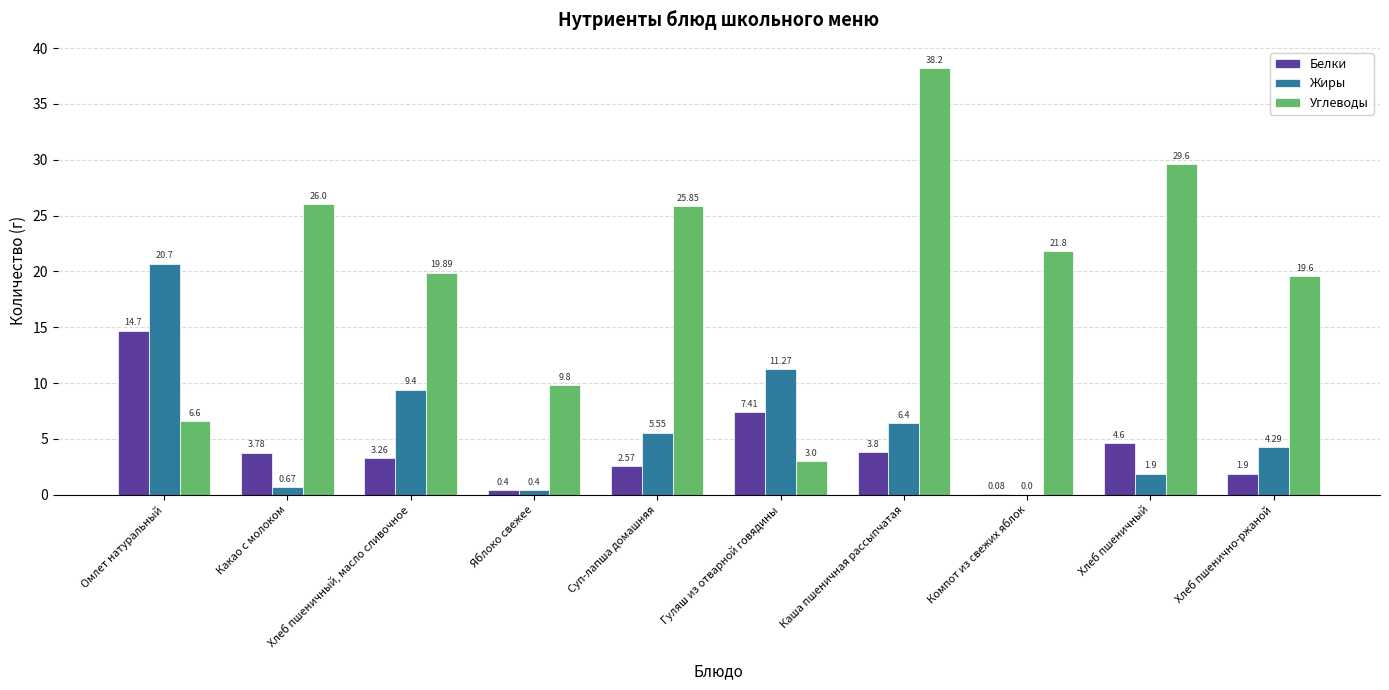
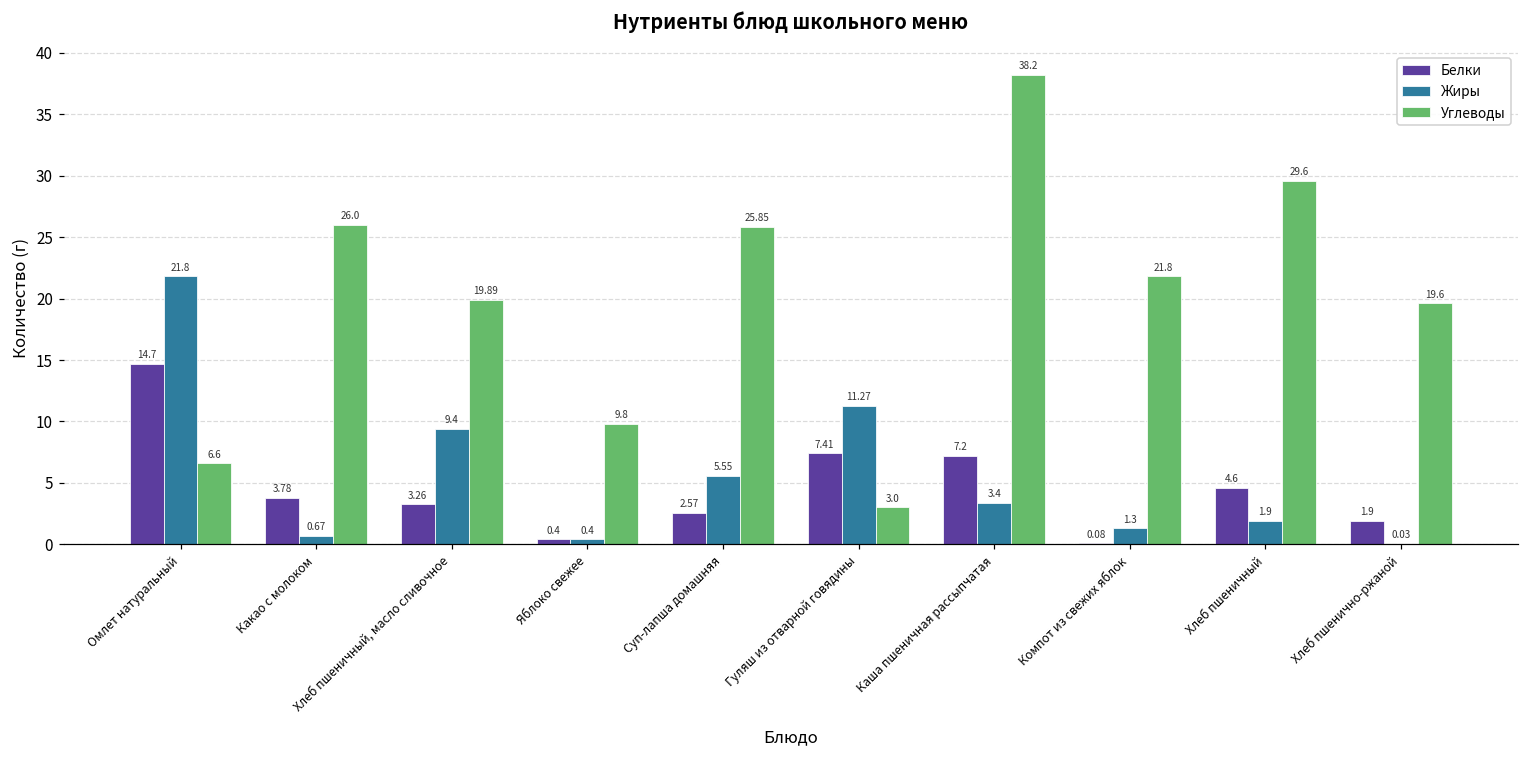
  {
    "Белки": {
      "Омлет натуральный": 14.7,
      "Какао с молоком": 3.78,
      "Хлеб пшеничный, масло сливочное": 3.26,
      "Яблоко свежее": 0.4,
      "Суп-лапша домашняя": 2.57,
      "Гуляш из отварной говядины": 7.41,
-     "Каша пшеничная рассыпчатая": 3.8,
+     "Каша пшеничная рассыпчатая": 7.2,
      "Компот из свежих яблок": 0.08,
      "Хлеб пшеничный": 4.6,
      "Хлеб пшенично-ржаной": 1.9
    },
    "Жиры": {
-     "Омлет натуральный": 20.7,
+     "Омлет натуральный": 21.8,
      "Какао с молоком": 0.67,
      "Хлеб пшеничный, масло сливочное": 9.4,
      "Яблоко свежее": 0.4,
      "Суп-лапша домашняя": 5.55,
      "Гуляш из отварной говядины": 11.27,
-     "Каша пшеничная рассыпчатая": 6.4,
-     "Компот из свежих яблок": 0.0,
+     "Каша пшеничная рассыпчатая": 3.4,
+     "Компот из свежих яблок": 1.3,
      "Хлеб пшеничный": 1.9,
-     "Хлеб пшенично-ржаной": 4.29
+     "Хлеб пшенично-ржаной": 0.03
    },
    "Углеводы": {
      "Омлет натуральный": 6.6,
      "Какао с молоком": 26.0,
      "Хлеб пшеничный, масло сливочное": 19.89,
      "Яблоко свежее": 9.8,
      "Суп-лапша домашняя": 25.85,
      "Гуляш из отварной говядины": 3.0,
      "Каша пшеничная рассыпчатая": 38.2,
      "Компот из свежих яблок": 21.8,
      "Хлеб пшеничный": 29.6,
      "Хлеб пшенично-ржаной": 19.6
    }
  }
